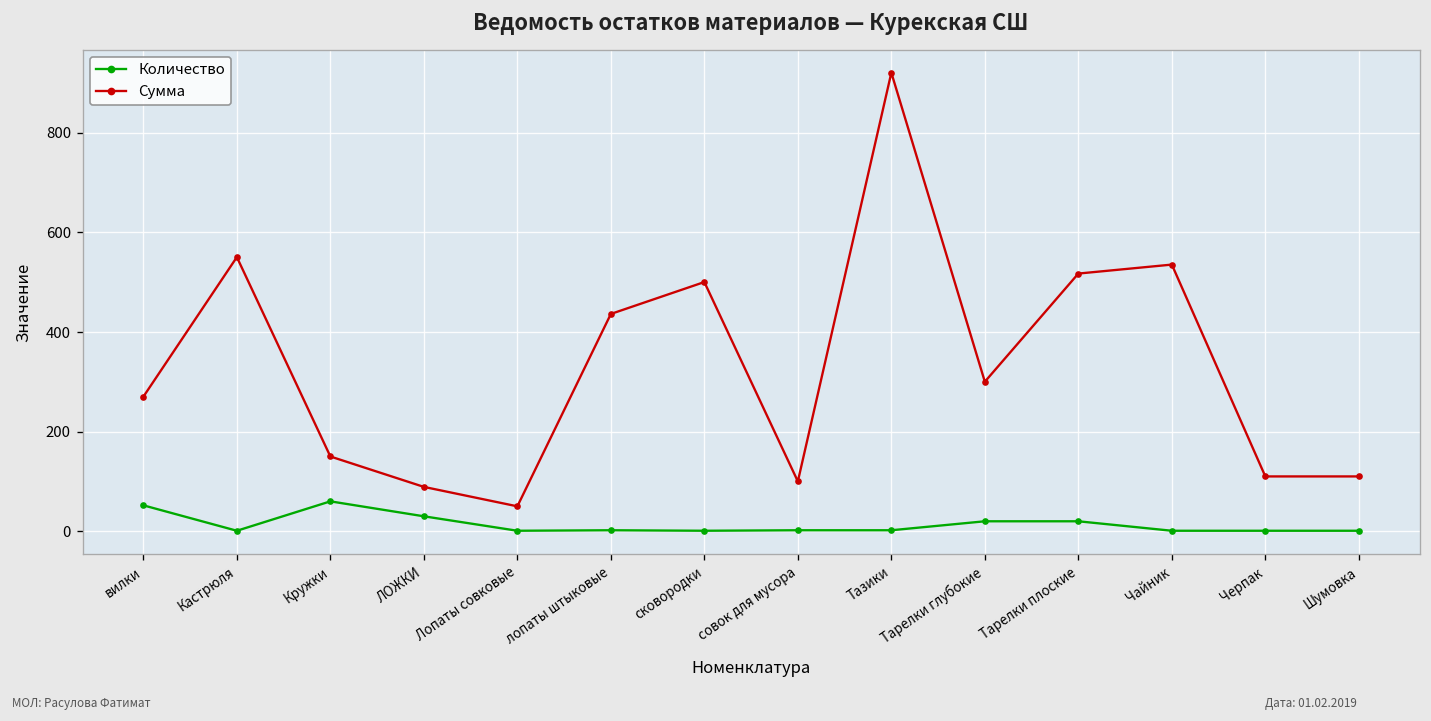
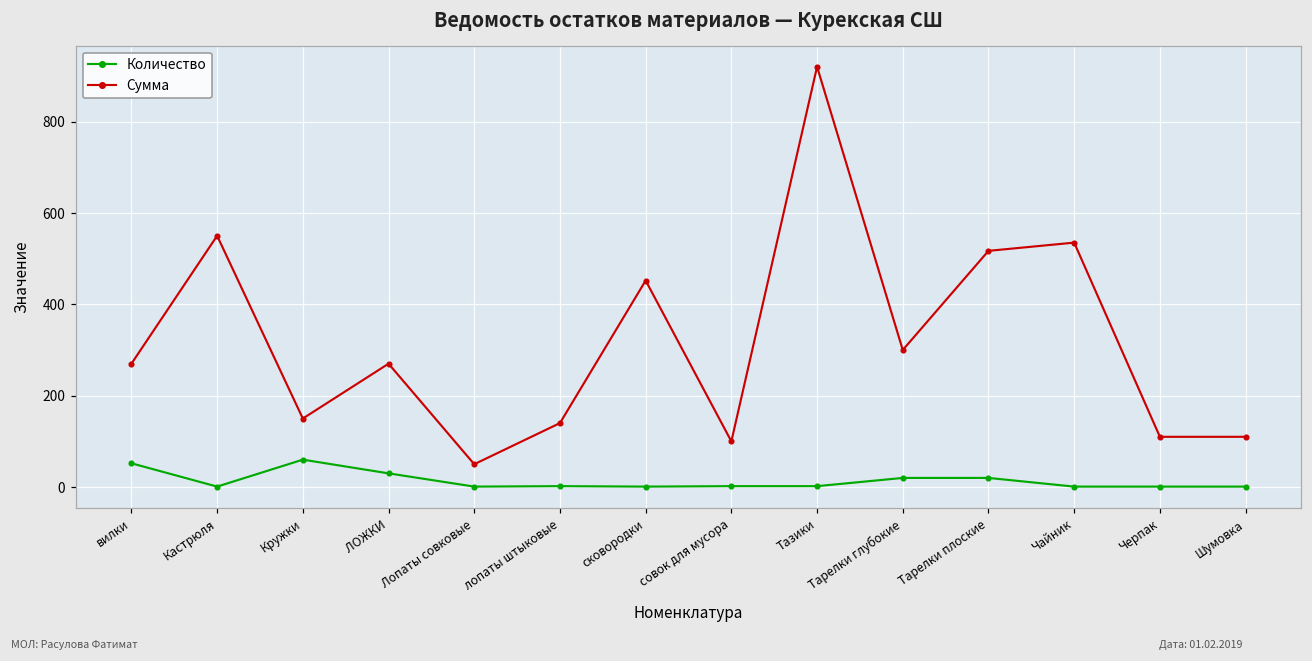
  {
    "Количество": {
      "вилки": 50,
      "Кастрюля": 0,
      "Кружки": 60,
      "ЛОЖКИ": 30,
      "Лопаты совковые": 0,
      "лопаты штыковые": 0,
      "сковородки": 0,
      "совок для мусора": 0,
      "Тазики": 0,
      "Тарелки глубокие": 20,
      "Тарелки плоские": 20,
      "Чайник": 0,
      "Черпак": 0,
      "Шумовка": 0
    },
    "Сумма": {
      "вилки": 270,
      "Кастрюля": 550,
      "Кружки": 150,
-     "ЛОЖКИ": 90,
+     "ЛОЖКИ": 270,
      "Лопаты совковые": 50,
-     "лопаты штыковые": 440,
-     "сковородки": 500,
+     "лопаты штыковые": 140,
+     "сковородки": 450,
      "совок для мусора": 100,
      "Тазики": 920,
      "Тарелки глубокие": 300,
      "Тарелки плоские": 520,
      "Чайник": 540,
      "Черпак": 110,
      "Шумовка": 110
    }
  }
